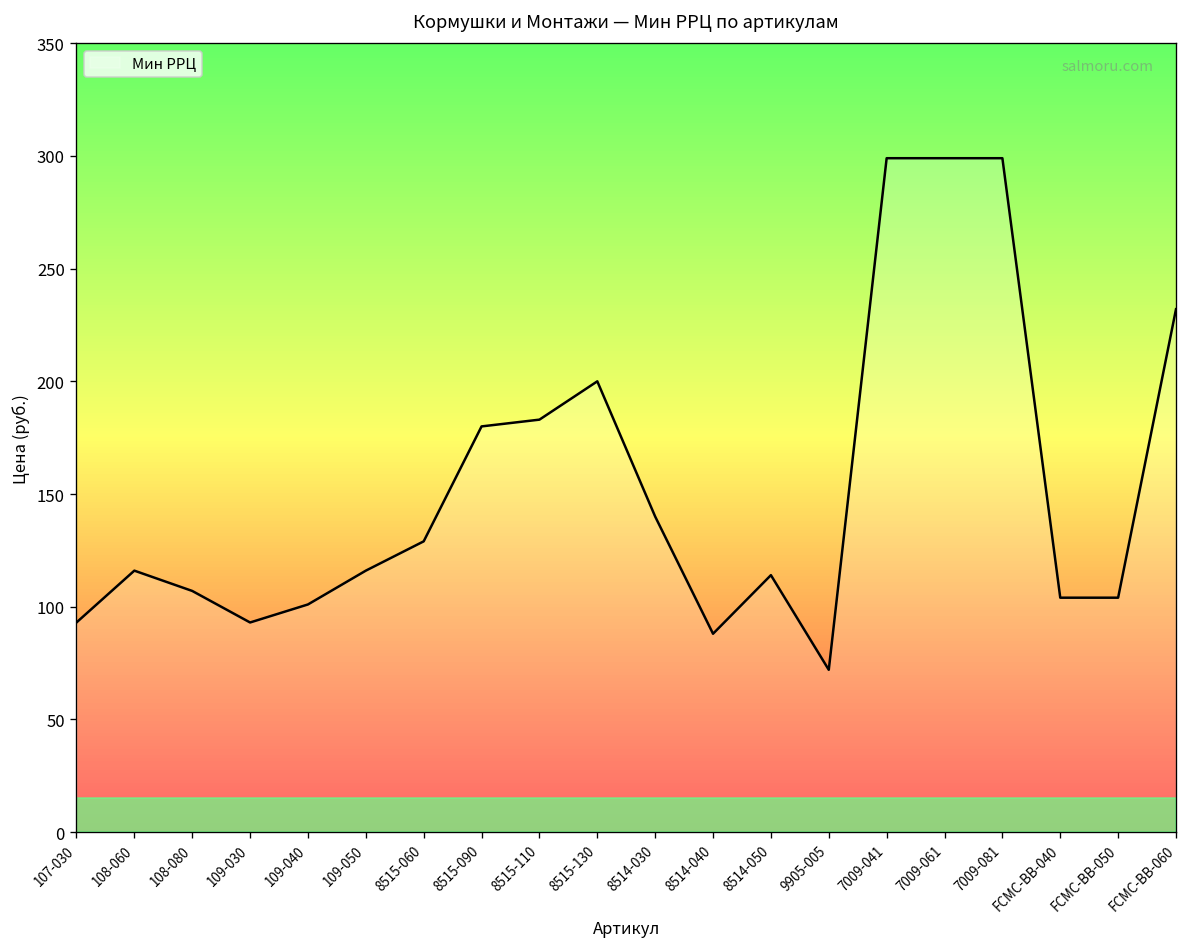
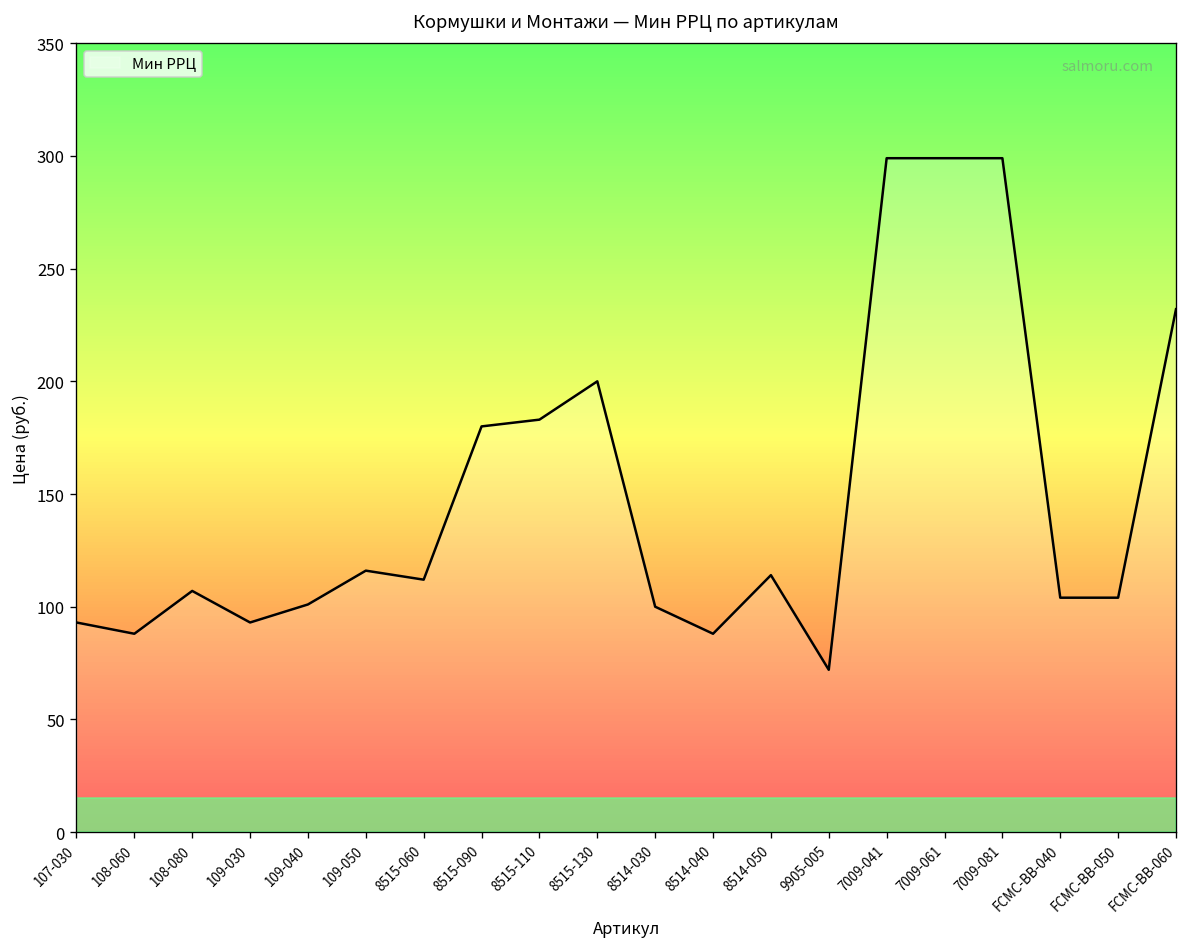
  {
    "107-030": 93,
-   "108-060": 116,
+   "108-060": 88,
    "108-080": 107,
    "109-030": 93,
    "109-040": 101,
    "109-050": 116,
-   "8515-060": 129,
+   "8515-060": 112,
    "8515-090": 180,
    "8515-110": 183,
    "8515-130": 200,
-   "8514-030": 140,
+   "8514-030": 100,
    "8514-040": 88,
    "8514-050": 114,
    "9905-005": 72,
    "7009-041": 299,
    "7009-061": 299,
    "7009-081": 299,
    "FCMC-BB-040": 104,
    "FCMC-BB-050": 104,
    "FCMC-BB-060": 232
  }
